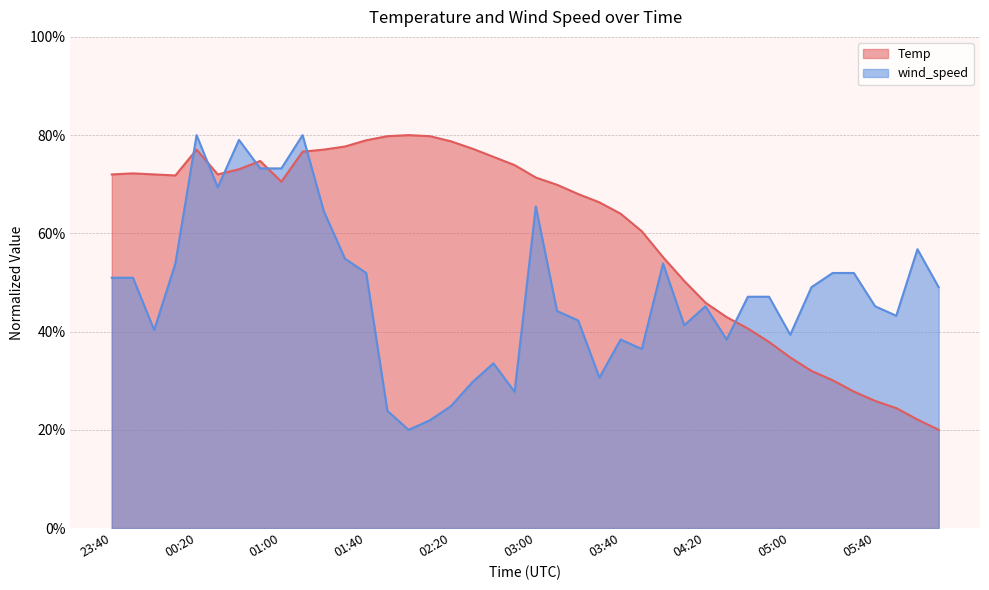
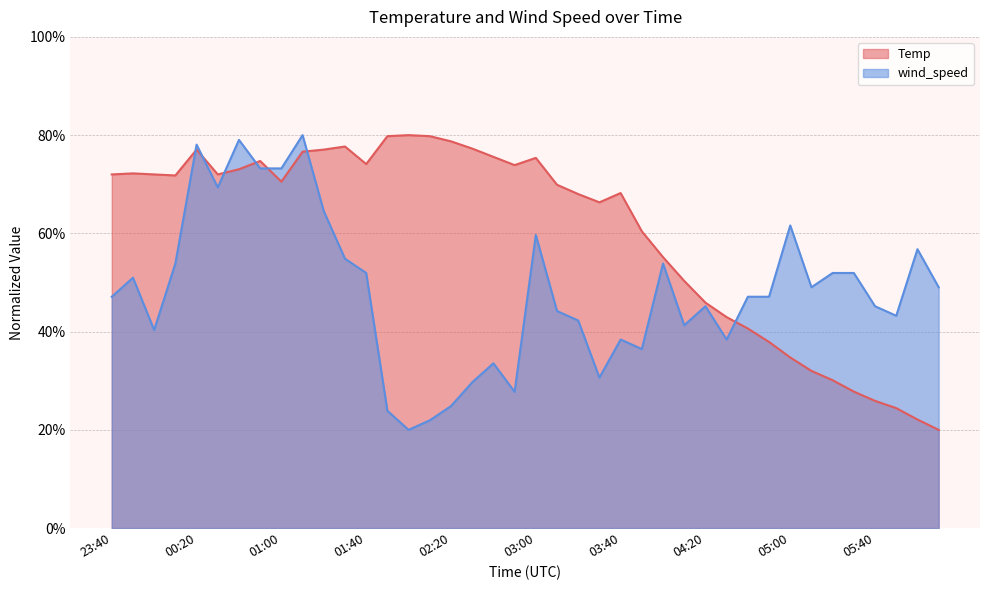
  {
    "Temp": {
      "23:40": "72%",
      "00:20": "77%",
      "01:00": "71%",
-     "01:40": "79%",
+     "01:40": "74%",
      "02:20": "79%",
-     "03:00": "71%",
-     "03:40": "64%",
+     "03:00": "75%",
+     "03:40": "68%",
      "04:20": "46%",
      "05:00": "35%",
      "05:40": "26%"
    },
    "wind_speed": {
-     "23:40": "51%",
-     "00:20": "80%",
+     "23:40": "47%",
+     "00:20": "78%",
      "01:00": "73%",
      "01:40": "52%",
      "02:20": "25%",
-     "03:00": "65%",
+     "03:00": "60%",
      "03:40": "38%",
      "04:20": "45%",
-     "05:00": "39%",
+     "05:00": "62%",
      "05:40": "45%"
    }
  }
